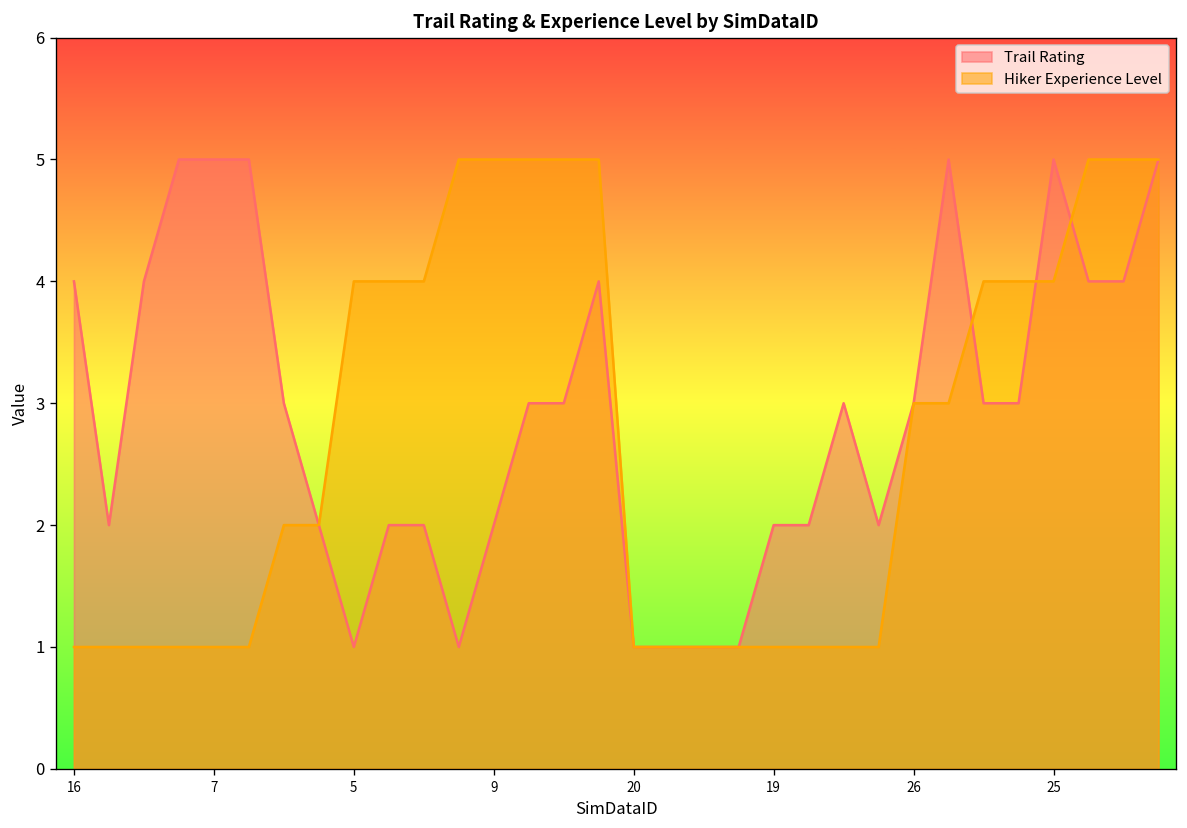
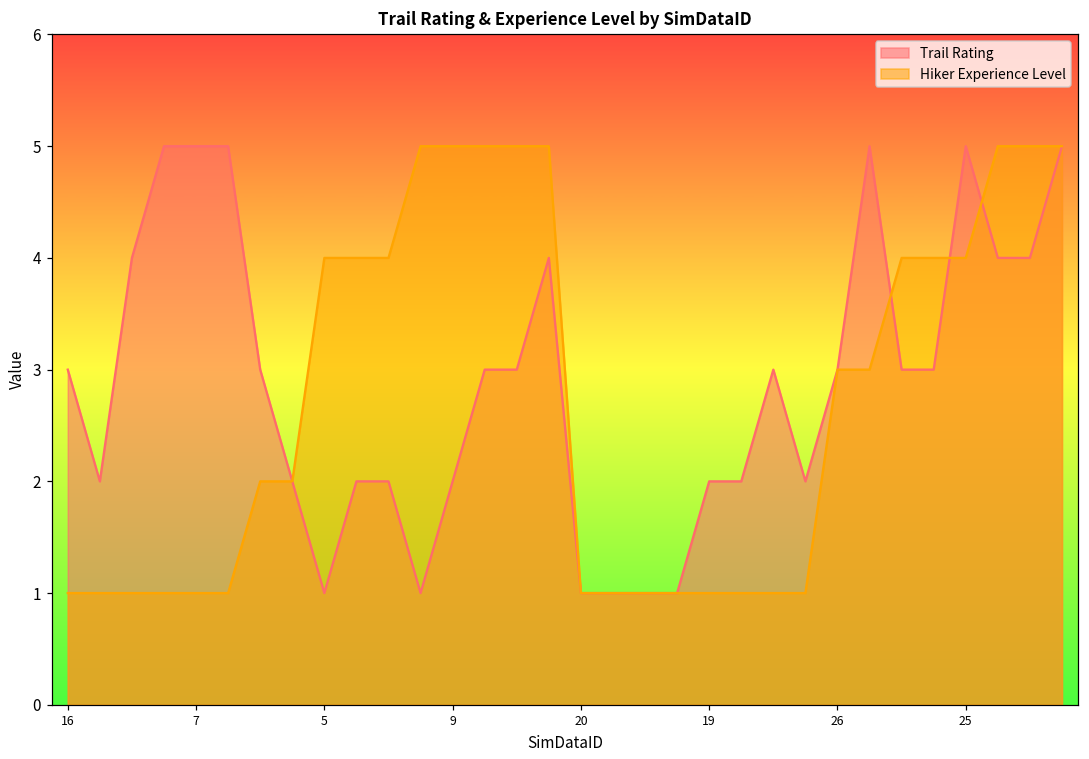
  {
    "Trail Rating": {
-     "16": 4
+     "16": 3
    },
    "Hiker Experience Level": {
      "16": 1
    }
  }
